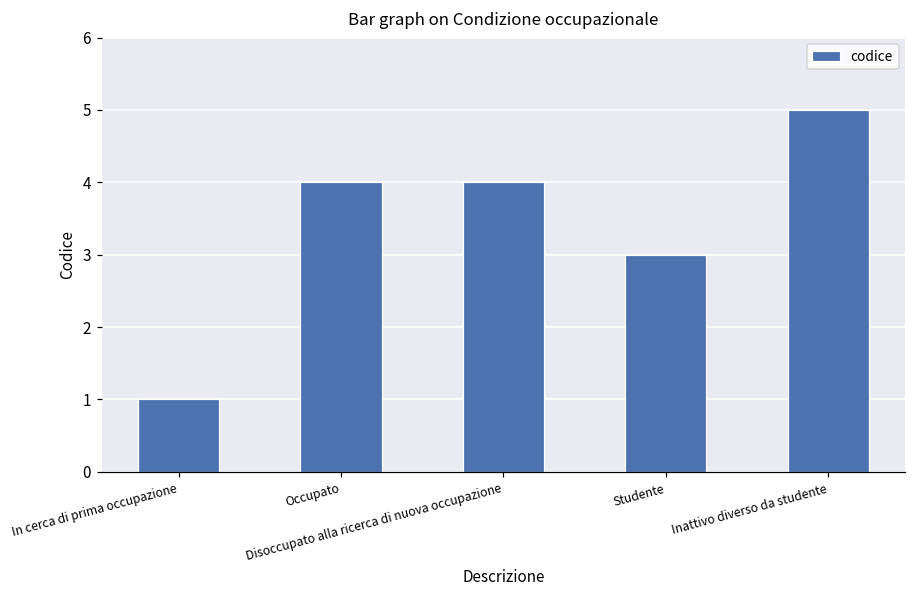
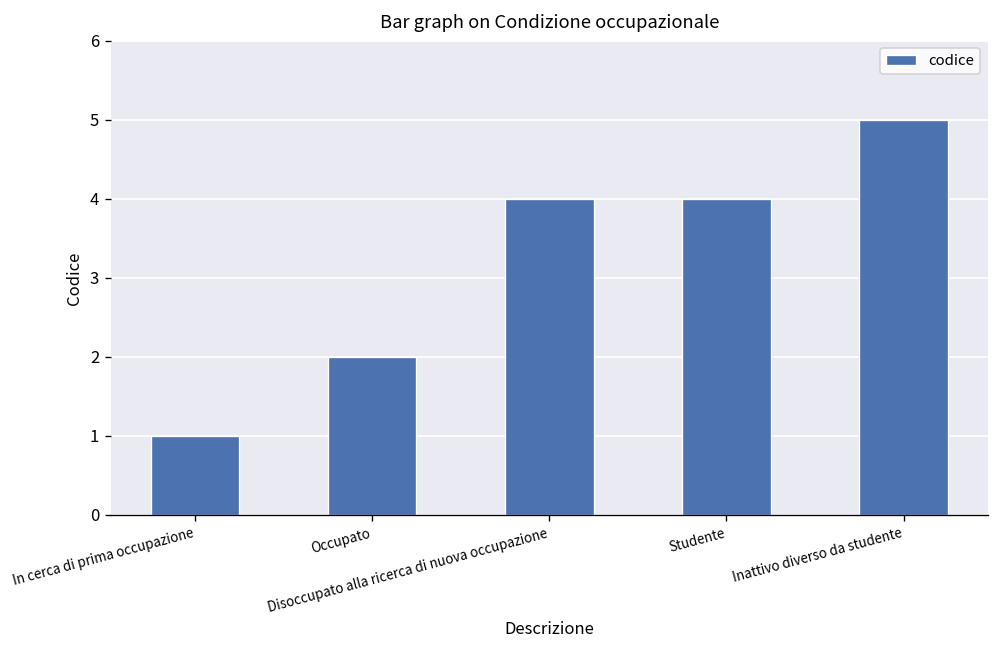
  {
    "In cerca di prima occupazione": 1,
-   "Occupato": 4,
+   "Occupato": 2,
    "Disoccupato alla ricerca di nuova occupazione": 4,
-   "Studente": 3,
+   "Studente": 4,
    "Inattivo diverso da studente": 5
  }
